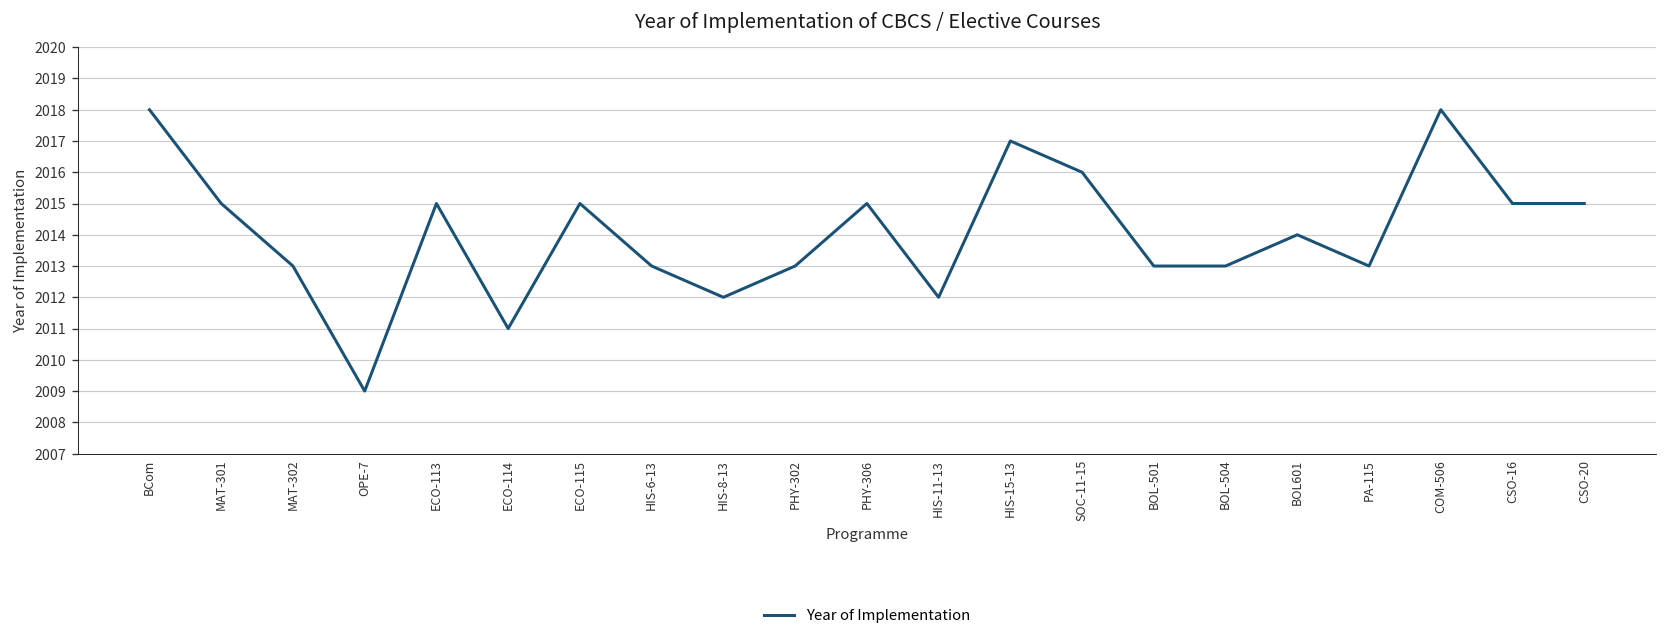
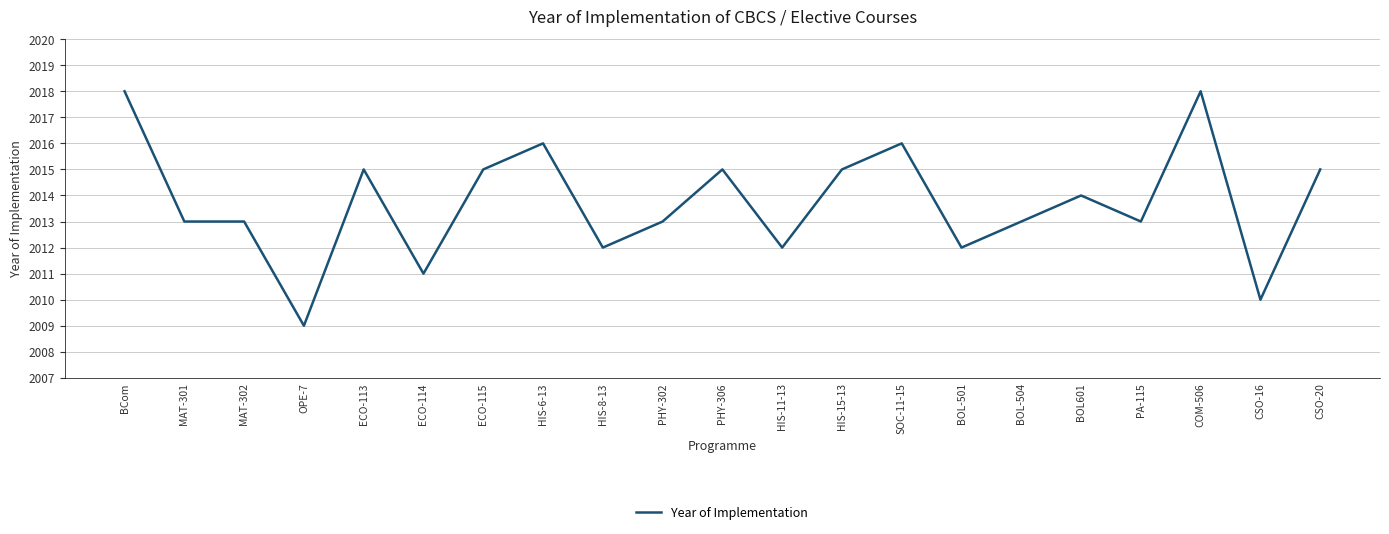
  {
    "BCom": 2018,
-   "MAT-301": 2015,
+   "MAT-301": 2013,
    "MAT-302": 2013,
    "OPE-7": 2009,
    "ECO-113": 2015,
    "ECO-114": 2011,
    "ECO-115": 2015,
-   "HIS-6-13": 2013,
+   "HIS-6-13": 2016,
    "HIS-8-13": 2012,
    "PHY-302": 2013,
    "PHY-306": 2015,
    "HIS-11-13": 2012,
-   "HIS-15-13": 2017,
+   "HIS-15-13": 2015,
    "SOC-11-15": 2016,
-   "BOL-501": 2013,
+   "BOL-501": 2012,
    "BOL-504": 2013,
    "BOL601": 2014,
    "PA-115": 2013,
    "COM-506": 2018,
-   "CSO-16": 2015,
+   "CSO-16": 2010,
    "CSO-20": 2015
  }
